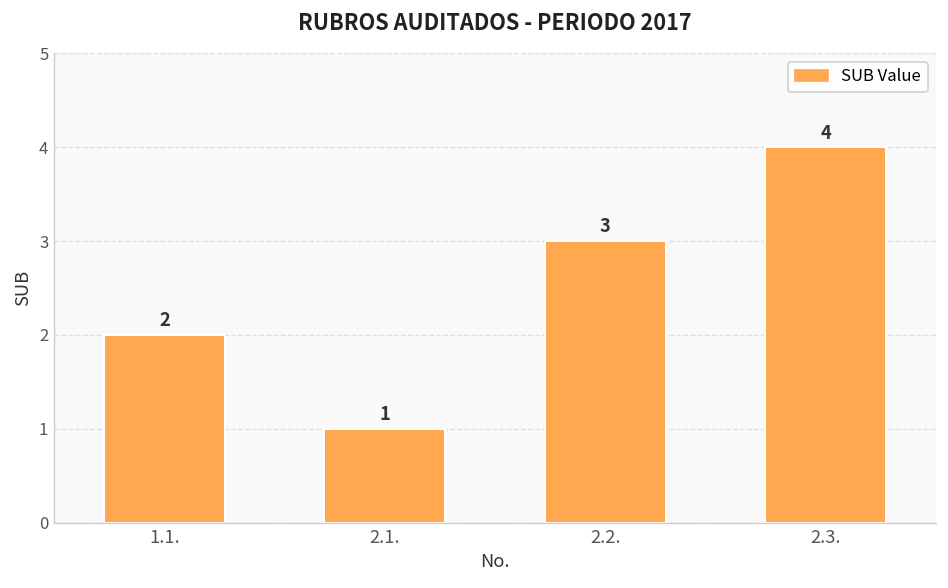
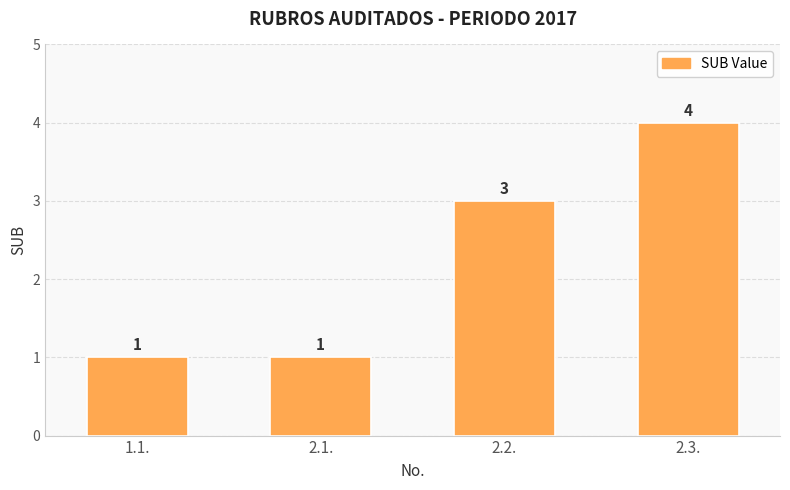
  {
-   "1.1.": 2,
+   "1.1.": 1,
    "2.1.": 1,
    "2.2.": 3,
    "2.3.": 4
  }
